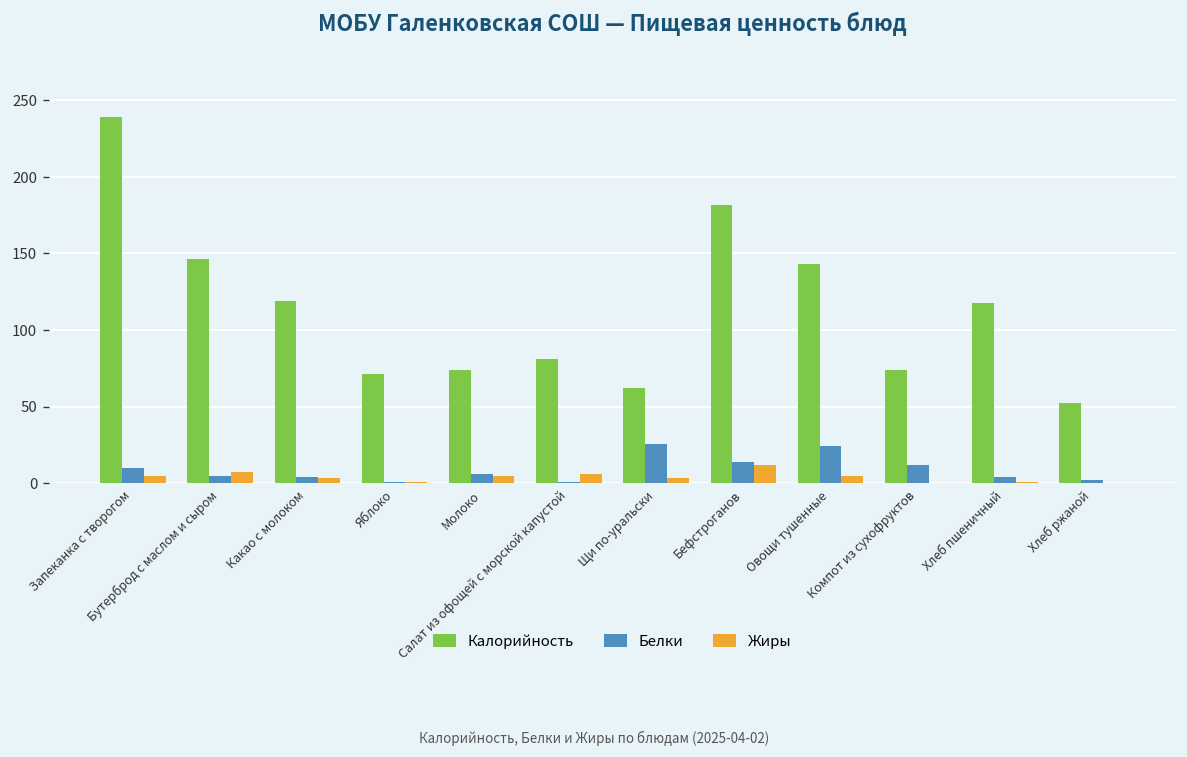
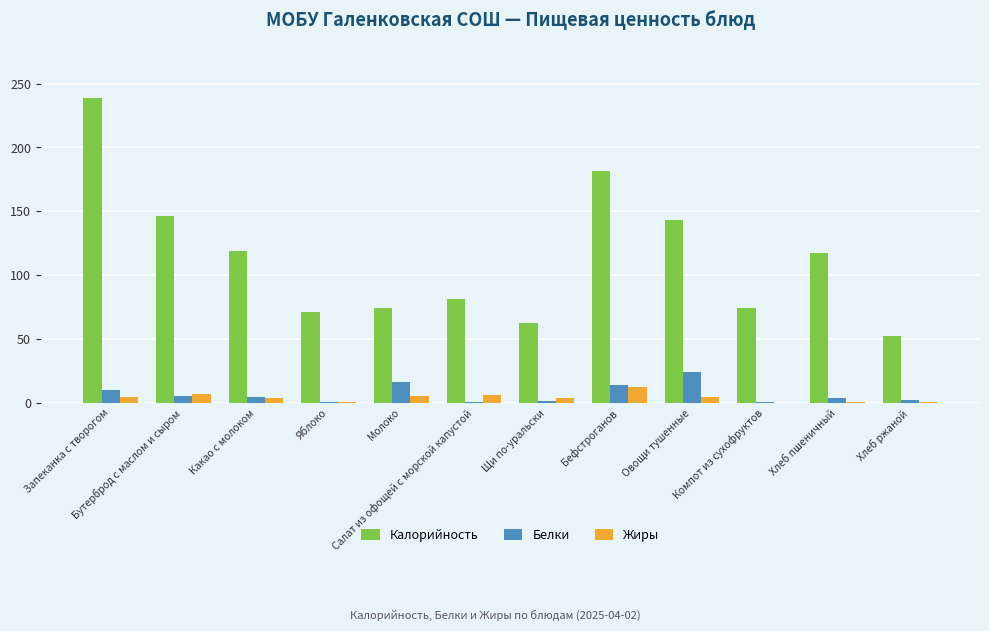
  {
    "Калорийность": {
      "Запеканка с творогом": 239,
      "Бутерброд с маслом и сыром": 146,
      "Какао с молоком": 119,
      "Яблоко": 71,
      "Молоко": 74,
      "Салат из офощей с морской капустой": 81,
      "Щи по-уральски": 62,
      "Бефстроганов": 182,
      "Овощи тушенные": 143,
      "Компот из сухофруктов": 74,
      "Хлеб пшеничный": 118,
      "Хлеб ржаной": 52
    },
    "Белки": {
      "Запеканка с творогом": 10,
      "Бутерброд с маслом и сыром": 5,
      "Какао с молоком": 4,
-     "Молоко": 6,
-     "Щи по-уральски": 25,
+     "Молоко": 16,
+     "Щи по-уральски": 1,
      "Бефстроганов": 14,
      "Овощи тушенные": 24,
-     "Компот из сухофруктов": 12,
+     "Компот из сухофруктов": 1,
      "Хлеб пшеничный": 4,
      "Хлеб ржаной": 2
    },
    "Жиры": {
      "Запеканка с творогом": 5,
      "Бутерброд с маслом и сыром": 7,
      "Какао с молоком": 4,
      "Молоко": 5,
      "Салат из офощей с морской капустой": 6,
      "Щи по-уральски": 3,
      "Бефстроганов": 12,
      "Овощи тушенные": 4
    }
  }
